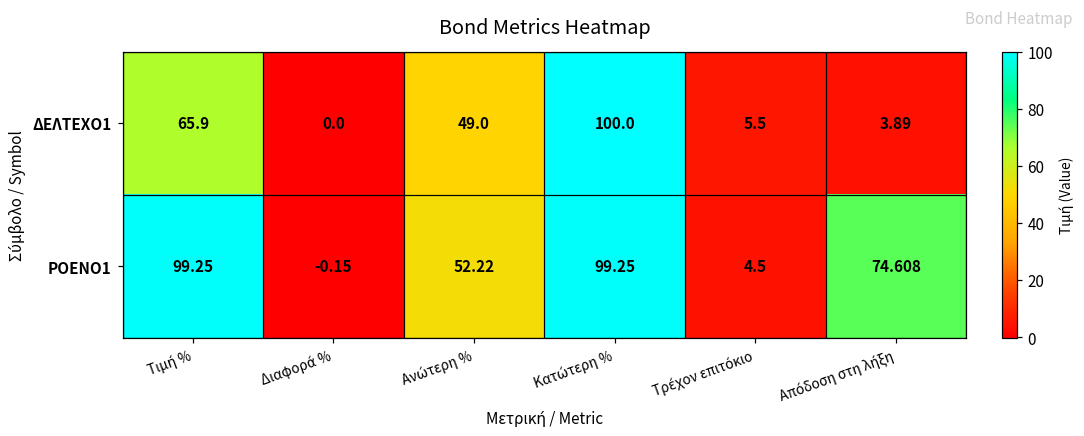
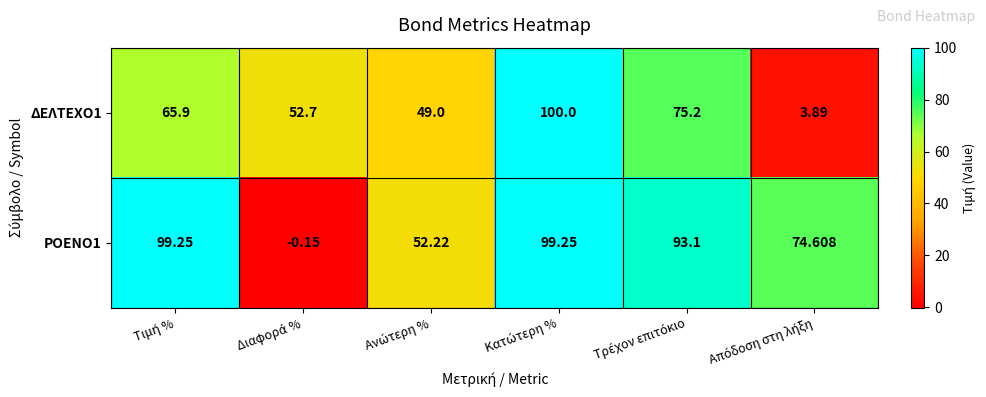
  {
    "ΔΕΛΤΕΧΟ1": {
      "Τιμή %": 65.9,
-     "Διαφορά %": 0.0,
+     "Διαφορά %": 52.7,
      "Ανώτερη %": 49.0,
      "Κατώτερη %": 100.0,
-     "Τρέχον επιτόκιο": 5.5,
+     "Τρέχον επιτόκιο": 75.2,
      "Απόδοση στη λήξη": 3.89
    },
    "ΡΟΕΝΟ1": {
      "Τιμή %": 99.25,
      "Διαφορά %": -0.15,
      "Ανώτερη %": 52.22,
      "Κατώτερη %": 99.25,
-     "Τρέχον επιτόκιο": 4.5,
+     "Τρέχον επιτόκιο": 93.1,
      "Απόδοση στη λήξη": 74.608
    }
  }
